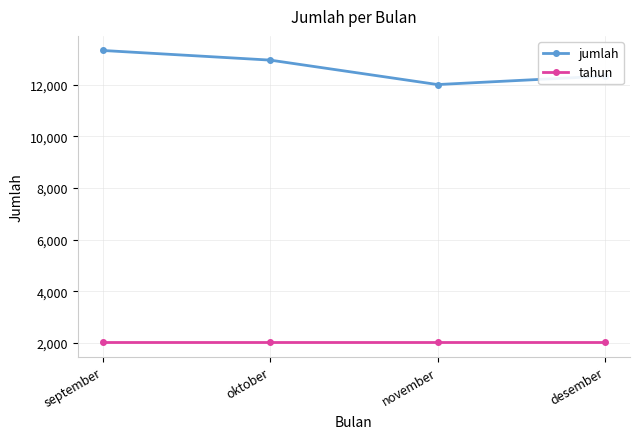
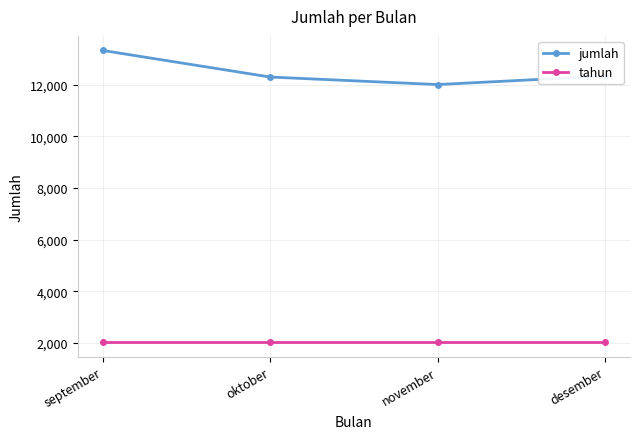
  {
    "jumlah": {
      "september": "13,300",
-     "oktober": "13,000",
+     "oktober": "12,300",
      "november": "12,000"
    },
    "tahun": {
      "september": "2,000",
      "oktober": "2,000",
      "november": "2,000",
      "desember": "2,000"
    }
  }
